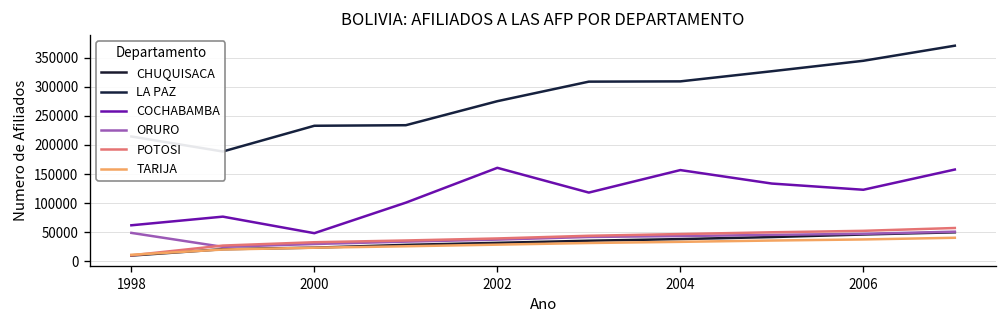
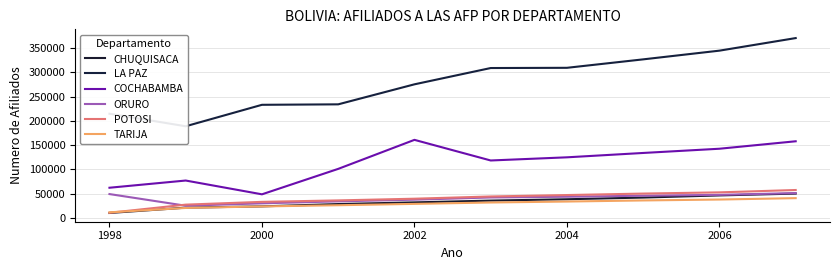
  {
    "COCHABAMBA": {
      "1998": 60000,
      "2000": 50000,
      "2002": 160000,
-     "2004": 160000,
-     "2006": 120000
+     "2004": 120000,
+     "2006": 140000
    },
    "ORURO": {
      "1998": 50000
    }
  }
